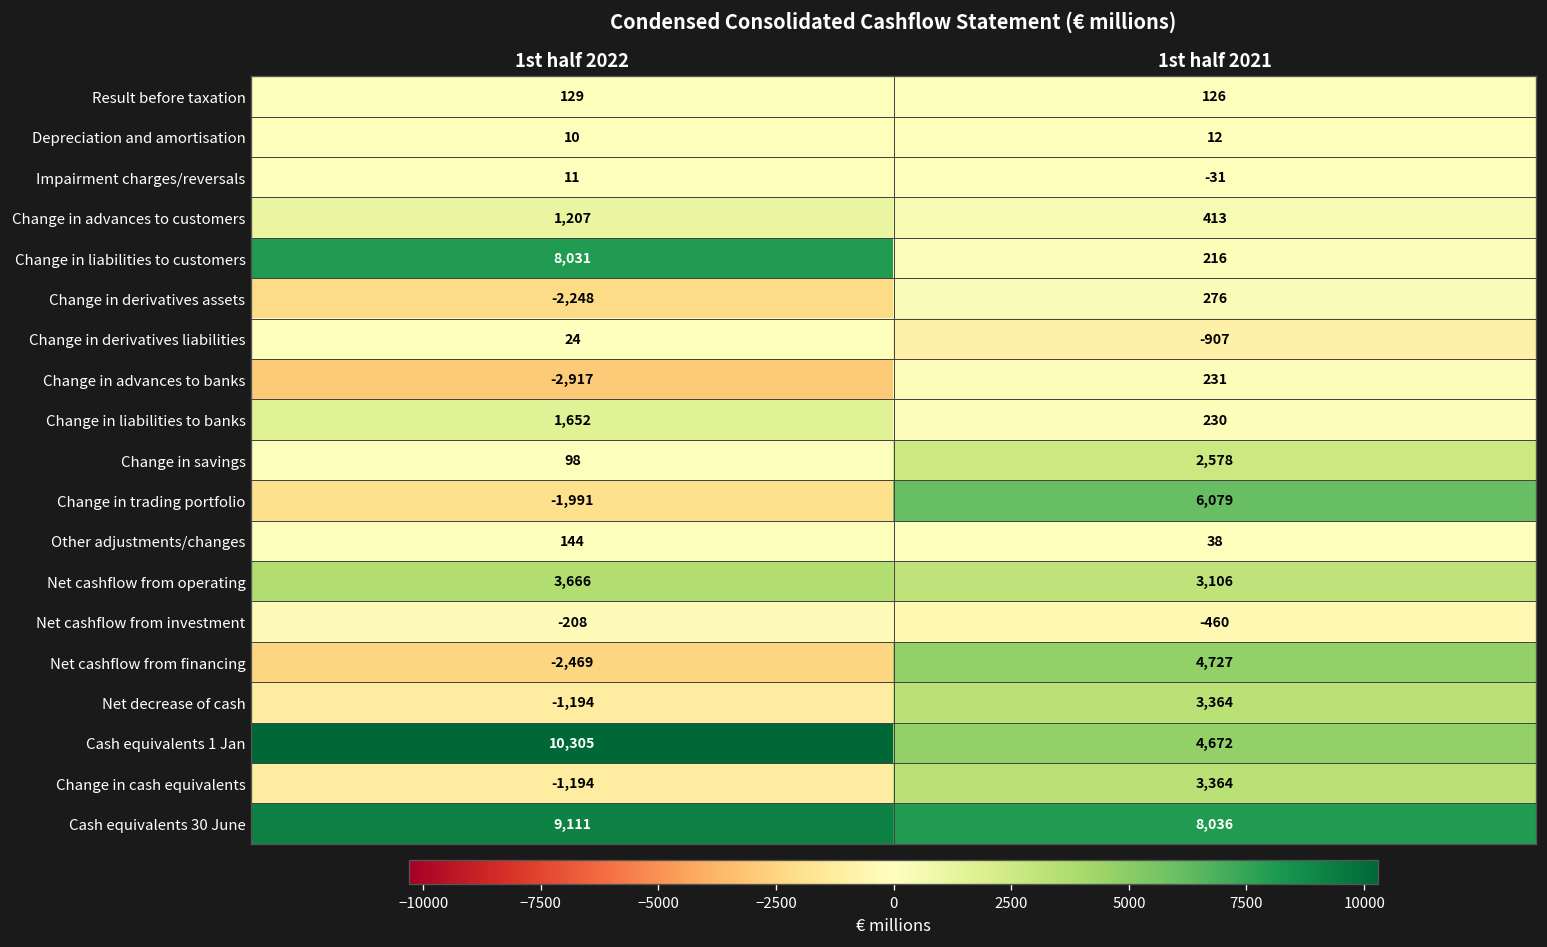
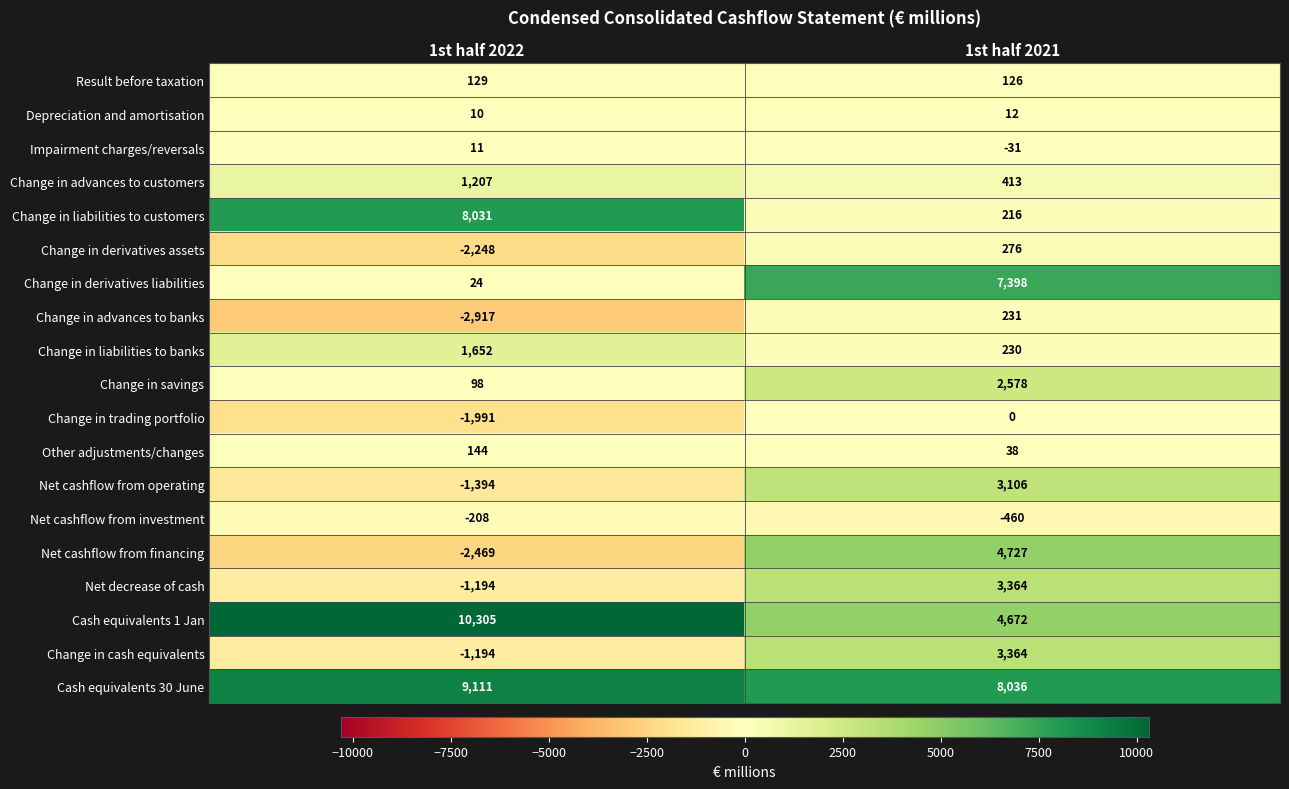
  {
    "Result before taxation": {
      "1st half 2022": "129",
      "1st half 2021": "126"
    },
    "Depreciation and amortisation": {
      "1st half 2022": "10",
      "1st half 2021": "12"
    },
    "Impairment charges/reversals": {
      "1st half 2022": "11",
      "1st half 2021": "-31"
    },
    "Change in advances to customers": {
      "1st half 2022": "1,207",
      "1st half 2021": "413"
    },
    "Change in liabilities to customers": {
      "1st half 2022": "8,031",
      "1st half 2021": "216"
    },
    "Change in derivatives assets": {
      "1st half 2022": "-2,248",
      "1st half 2021": "276"
    },
    "Change in derivatives liabilities": {
      "1st half 2022": "24",
-     "1st half 2021": "-907"
+     "1st half 2021": "7,398"
    },
    "Change in advances to banks": {
      "1st half 2022": "-2,917",
      "1st half 2021": "231"
    },
    "Change in liabilities to banks": {
      "1st half 2022": "1,652",
      "1st half 2021": "230"
    },
    "Change in savings": {
      "1st half 2022": "98",
      "1st half 2021": "2,578"
    },
    "Change in trading portfolio": {
      "1st half 2022": "-1,991",
-     "1st half 2021": "6,079"
+     "1st half 2021": "0"
    },
    "Other adjustments/changes": {
      "1st half 2022": "144",
      "1st half 2021": "38"
    },
    "Net cashflow from operating": {
-     "1st half 2022": "3,666",
+     "1st half 2022": "-1,394",
      "1st half 2021": "3,106"
    },
    "Net cashflow from investment": {
      "1st half 2022": "-208",
      "1st half 2021": "-460"
    },
    "Net cashflow from financing": {
      "1st half 2022": "-2,469",
      "1st half 2021": "4,727"
    },
    "Net decrease of cash": {
      "1st half 2022": "-1,194",
      "1st half 2021": "3,364"
    },
    "Cash equivalents 1 Jan": {
      "1st half 2022": "10,305",
      "1st half 2021": "4,672"
    },
    "Change in cash equivalents": {
      "1st half 2022": "-1,194",
      "1st half 2021": "3,364"
    },
    "Cash equivalents 30 June": {
      "1st half 2022": "9,111",
      "1st half 2021": "8,036"
    }
  }
